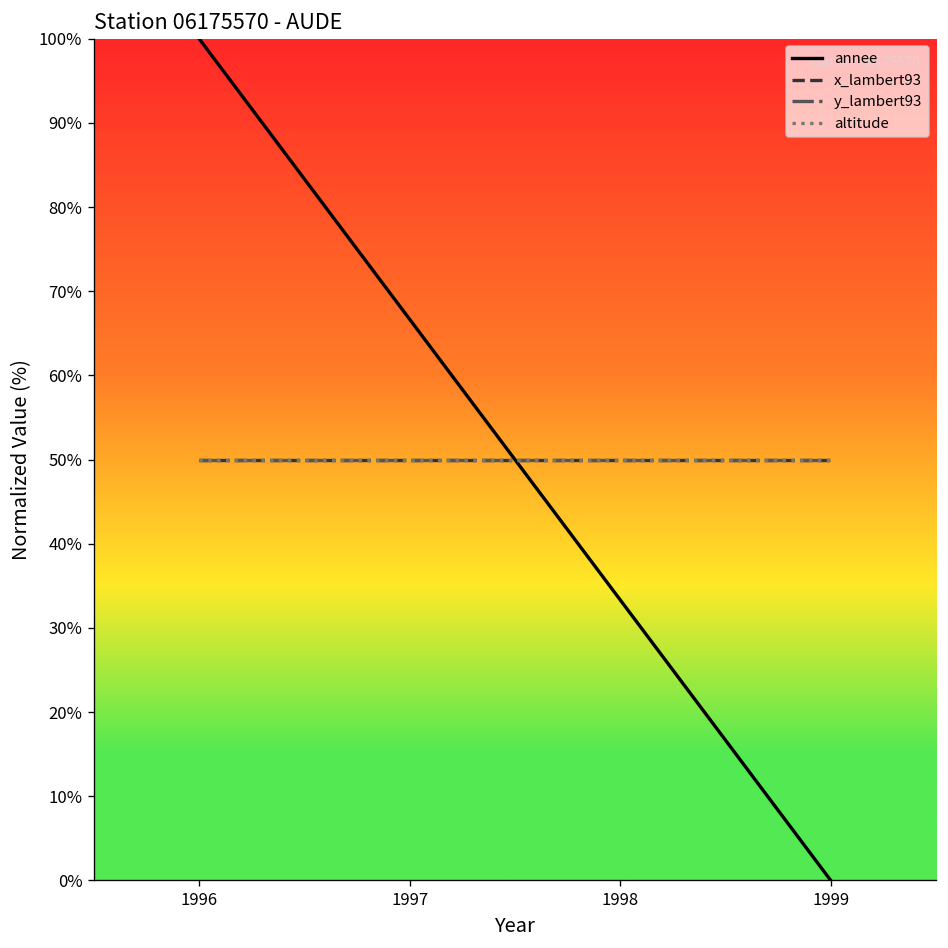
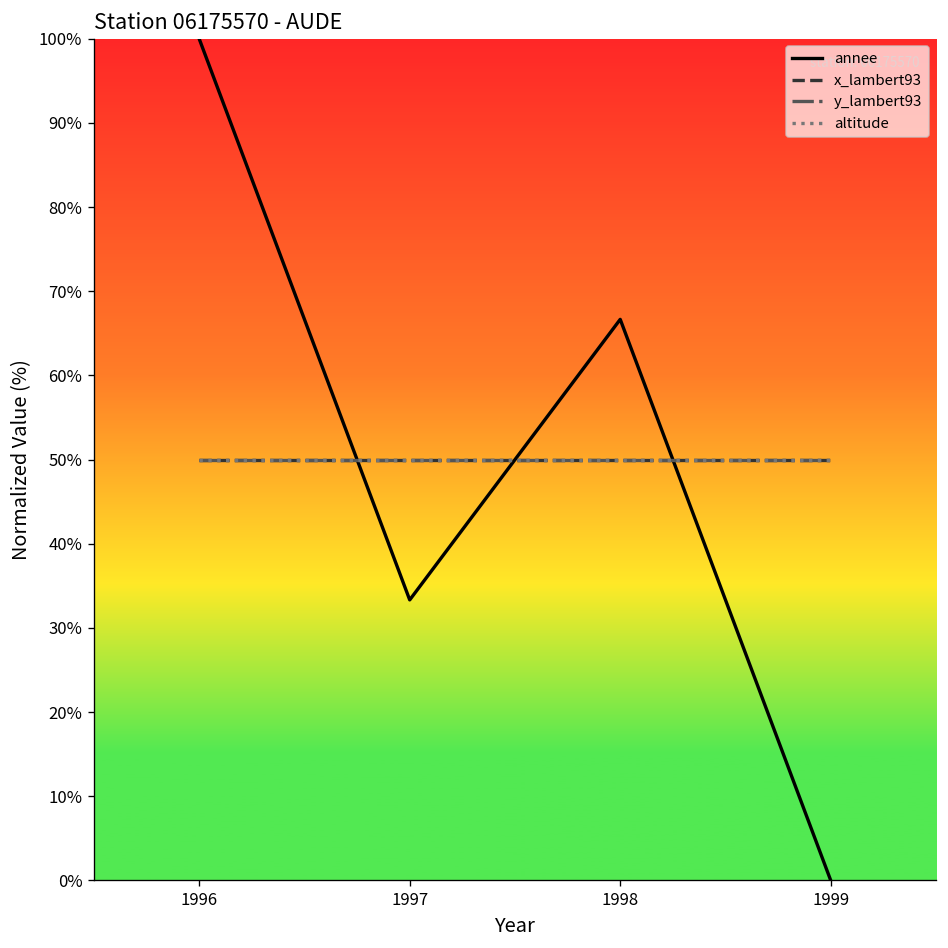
  {
    "annee": {
      "1996": "100%",
-     "1997": "67%",
-     "1998": "33%",
+     "1997": "33%",
+     "1998": "67%",
      "1999": "0%"
    },
    "altitude": {
      "1996": "50%",
      "1997": "50%",
      "1998": "50%",
      "1999": "50%"
    }
  }
